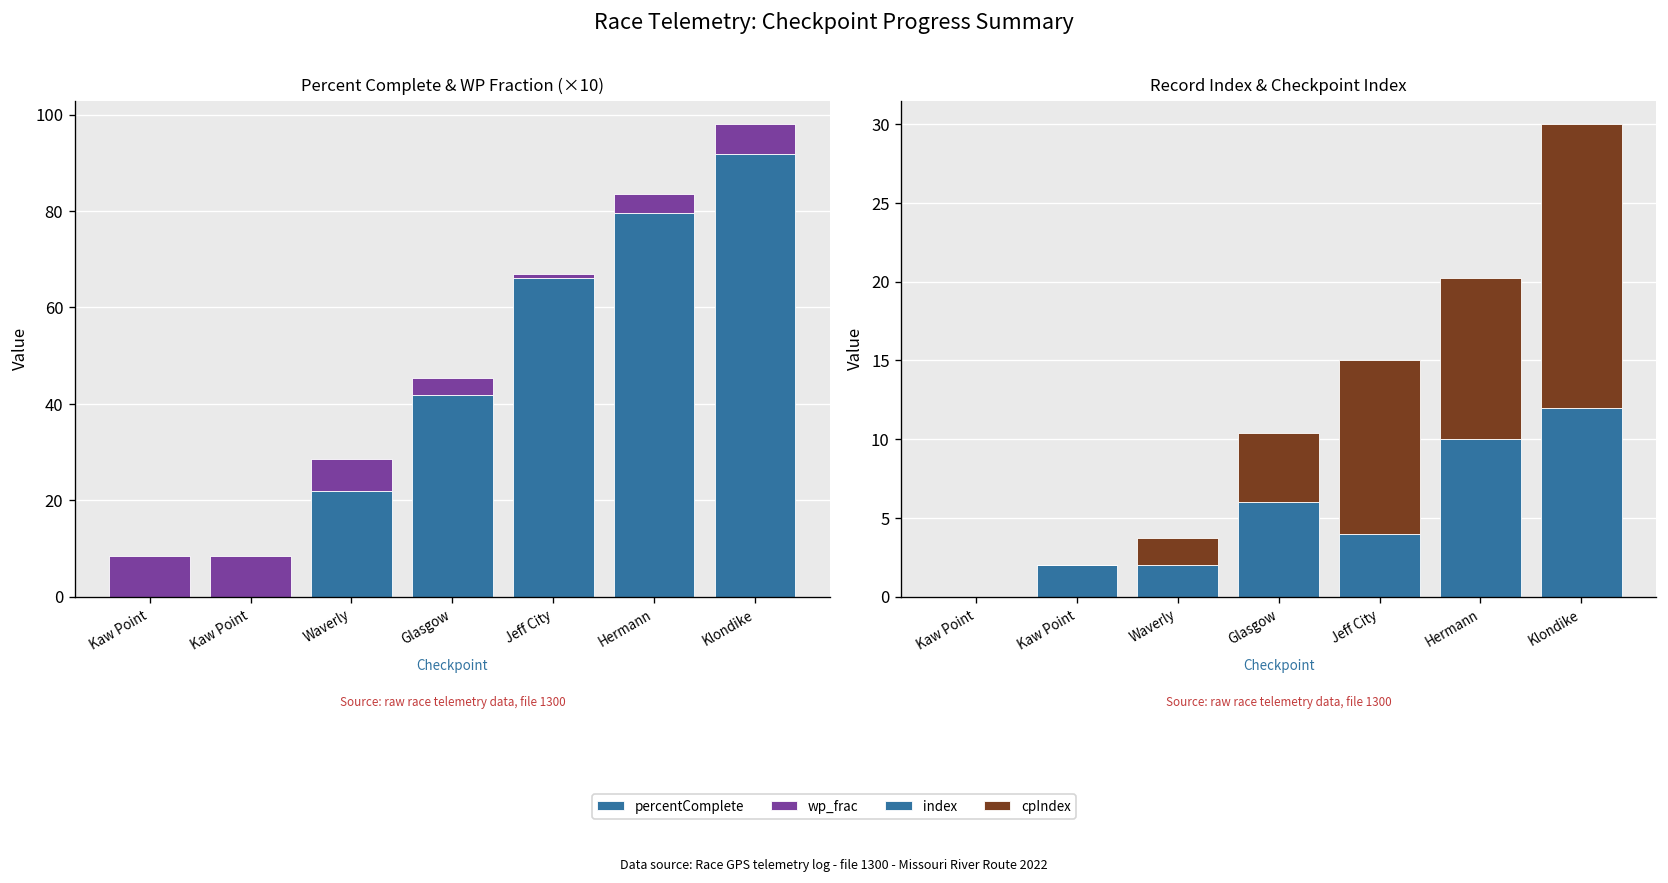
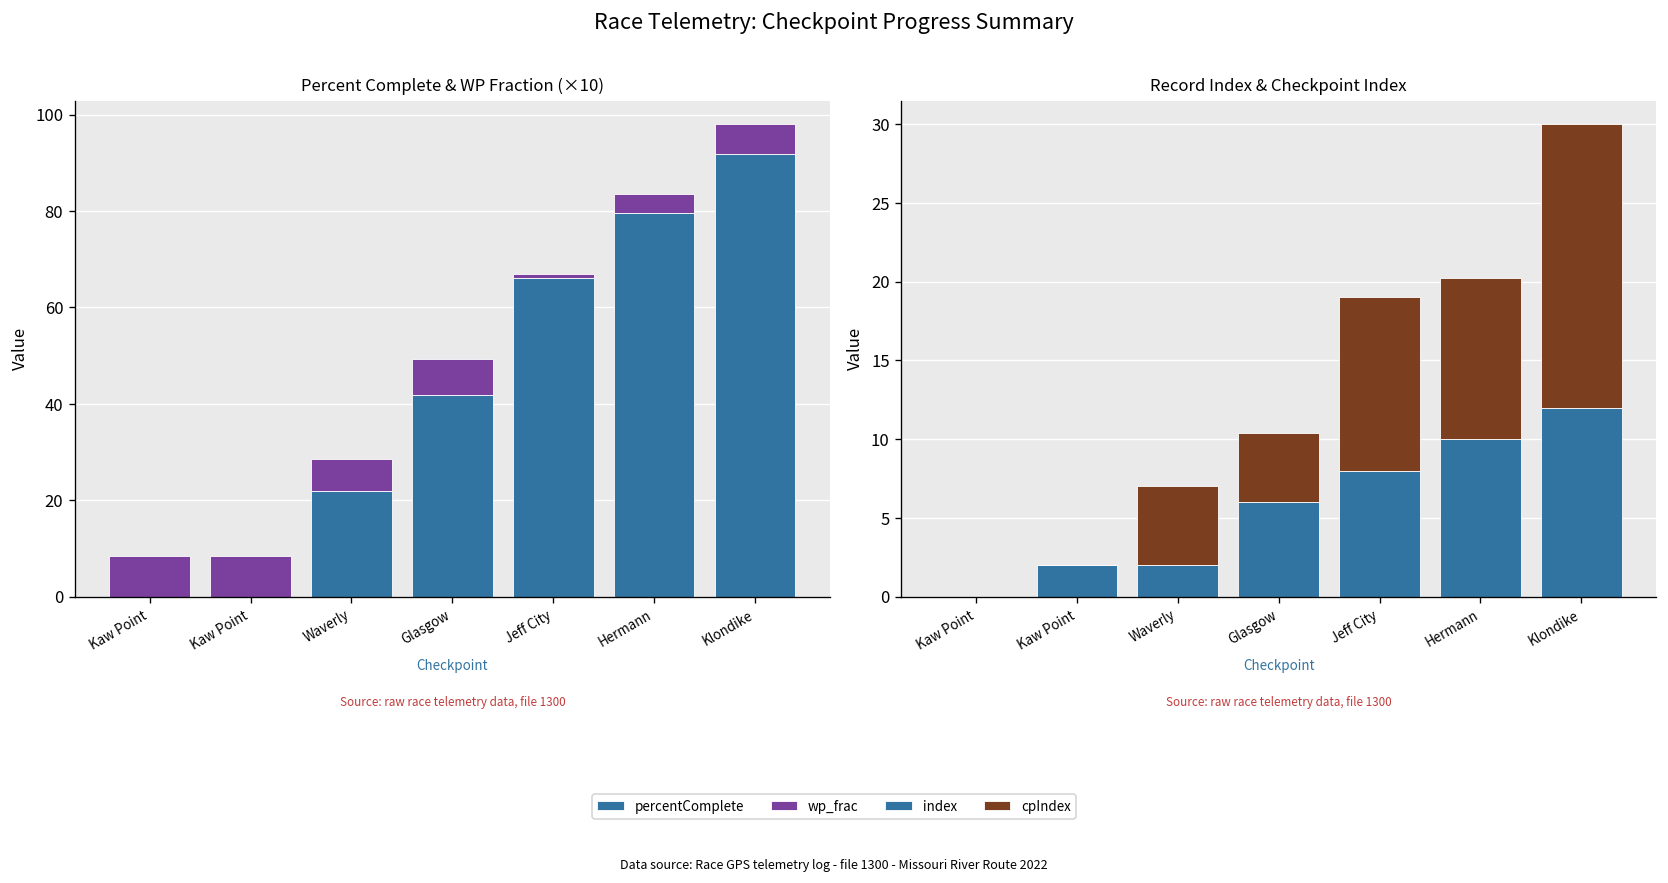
  {
    "Percent Complete & WP Fraction (×10)": {
      "percentComplete": {
        "Waverly": 22,
        "Glasgow": 42,
        "Jeff City": 66,
        "Hermann": 80,
        "Klondike": 92
      },
      "wp_frac": {
        "Waverly": 7,
-       "Glasgow": 4,
+       "Glasgow": 8,
        "Jeff City": 1,
        "Hermann": 4,
        "Klondike": 6
      }
    },
    "Record Index & Checkpoint Index": {
      "index": {
        "Waverly": 2,
        "Glasgow": 6,
-       "Jeff City": 4,
+       "Jeff City": 8,
        "Hermann": 10,
        "Klondike": 12
      },
      "cpIndex": {
-       "Waverly": 1.7,
+       "Waverly": 5.0,
        "Glasgow": 4.4,
        "Jeff City": 11.0,
        "Hermann": 10.3,
        "Klondike": 18.0
      }
    }
  }
